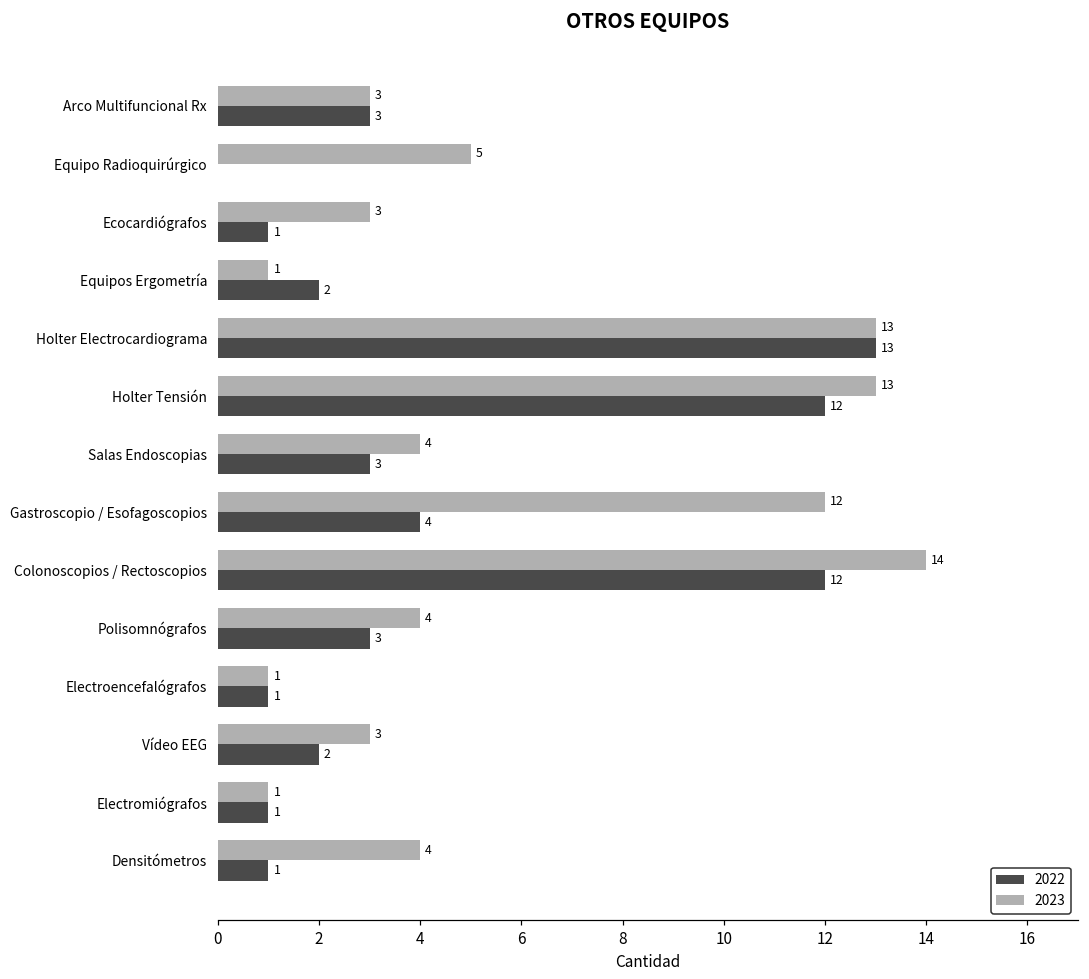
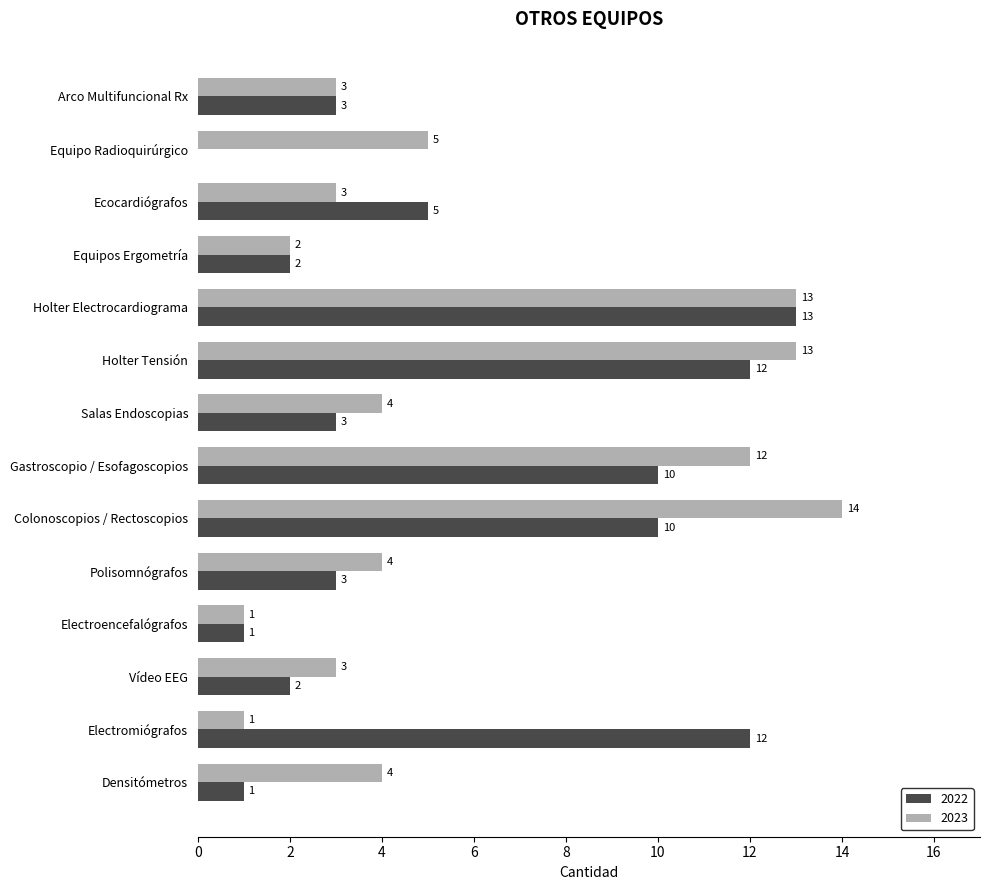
  {
    "2022": {
      "Arco Multifuncional Rx": 3,
-     "Ecocardiógrafos": 1,
+     "Ecocardiógrafos": 5,
      "Equipos Ergometría": 2,
      "Holter Electrocardiograma": 13,
      "Holter Tensión": 12,
      "Salas Endoscopias": 3,
-     "Gastroscopio / Esofagoscopios": 4,
-     "Colonoscopios / Rectoscopios": 12,
+     "Gastroscopio / Esofagoscopios": 10,
+     "Colonoscopios / Rectoscopios": 10,
      "Polisomnógrafos": 3,
      "Electroencefalógrafos": 1,
      "Vídeo EEG": 2,
-     "Electromiógrafos": 1,
+     "Electromiógrafos": 12,
      "Densitómetros": 1
    },
    "2023": {
      "Arco Multifuncional Rx": 3,
      "Equipo Radioquirúrgico": 5,
      "Ecocardiógrafos": 3,
-     "Equipos Ergometría": 1,
+     "Equipos Ergometría": 2,
      "Holter Electrocardiograma": 13,
      "Holter Tensión": 13,
      "Salas Endoscopias": 4,
      "Gastroscopio / Esofagoscopios": 12,
      "Colonoscopios / Rectoscopios": 14,
      "Polisomnógrafos": 4,
      "Electroencefalógrafos": 1,
      "Vídeo EEG": 3,
      "Electromiógrafos": 1,
      "Densitómetros": 4
    }
  }
